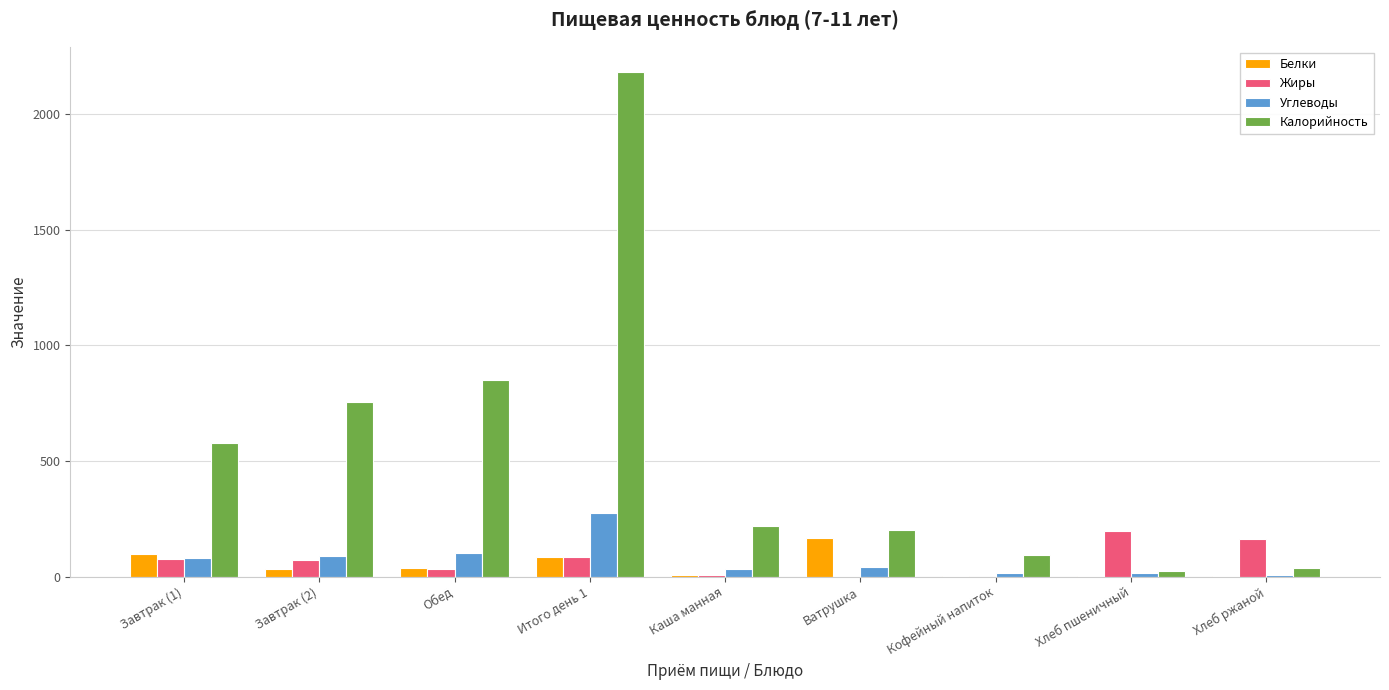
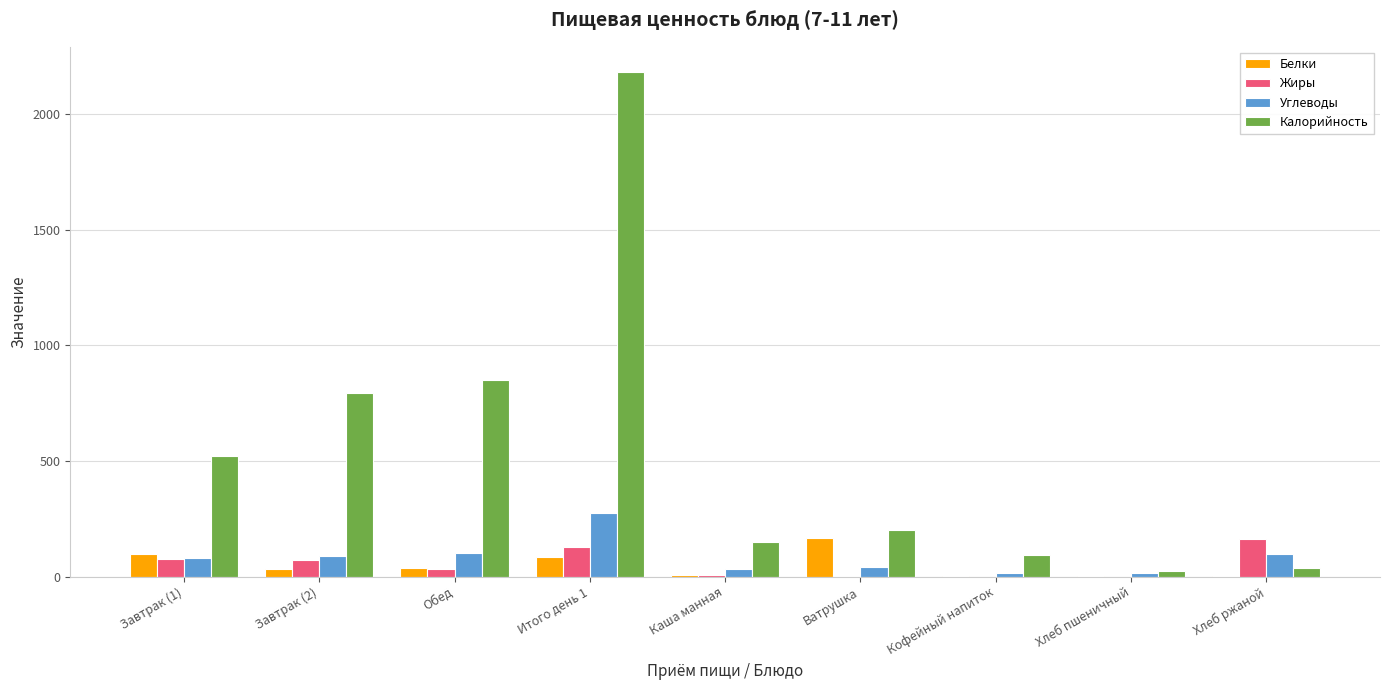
  {
    "Белки": {
      "Завтрак (1)": 100,
      "Завтрак (2)": 30,
      "Обед": 40,
      "Итого день 1": 80,
      "Ватрушка": 170
    },
    "Жиры": {
      "Завтрак (1)": 80,
      "Завтрак (2)": 70,
      "Обед": 30,
-     "Итого день 1": 80,
+     "Итого день 1": 130,
      "Кофейный напиток": 0,
-     "Хлеб пшеничный": 200,
+     "Хлеб пшеничный": 0,
      "Хлеб ржаной": 160
    },
    "Углеводы": {
      "Завтрак (1)": 80,
      "Завтрак (2)": 90,
      "Обед": 100,
      "Итого день 1": 270,
      "Каша манная": 30,
      "Ватрушка": 40,
      "Кофейный напиток": 20,
      "Хлеб пшеничный": 20,
-     "Хлеб ржаной": 10
+     "Хлеб ржаной": 100
    },
    "Калорийность": {
-     "Завтрак (1)": 580,
-     "Завтрак (2)": 760,
+     "Завтрак (1)": 520,
+     "Завтрак (2)": 790,
      "Обед": 850,
      "Итого день 1": 2180,
-     "Каша манная": 220,
+     "Каша манная": 150,
      "Ватрушка": 200,
      "Кофейный напиток": 90,
      "Хлеб пшеничный": 20,
      "Хлеб ржаной": 40
    }
  }
